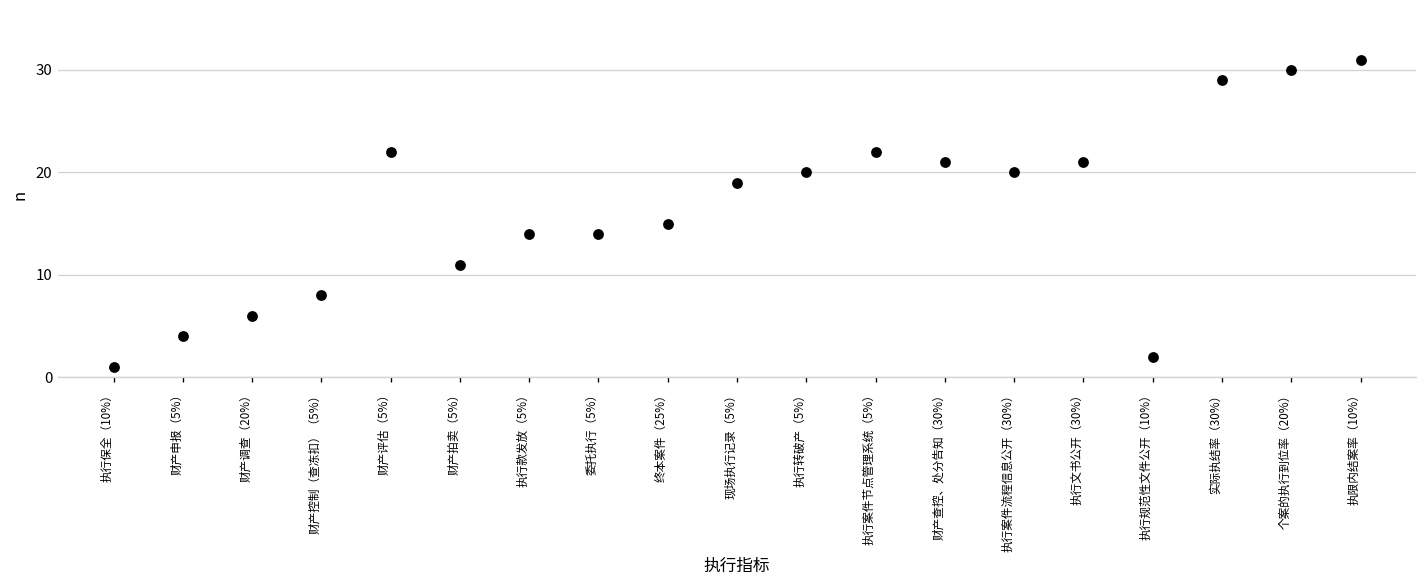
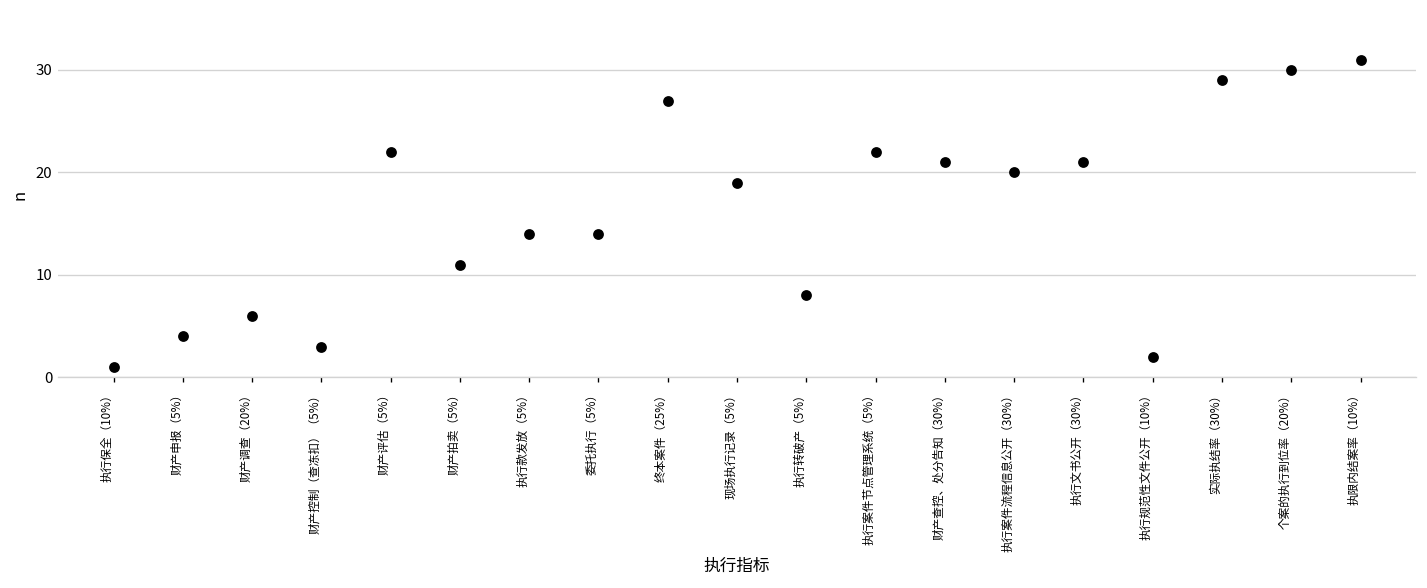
  {
-   "财产控制（查冻扣）（5%）": 8,
-   "终本案件（25%）": 15,
-   "执行转破产（5%）": 20
+   "财产控制（查冻扣）（5%）": 3,
+   "终本案件（25%）": 27,
+   "执行转破产（5%）": 8
  }
